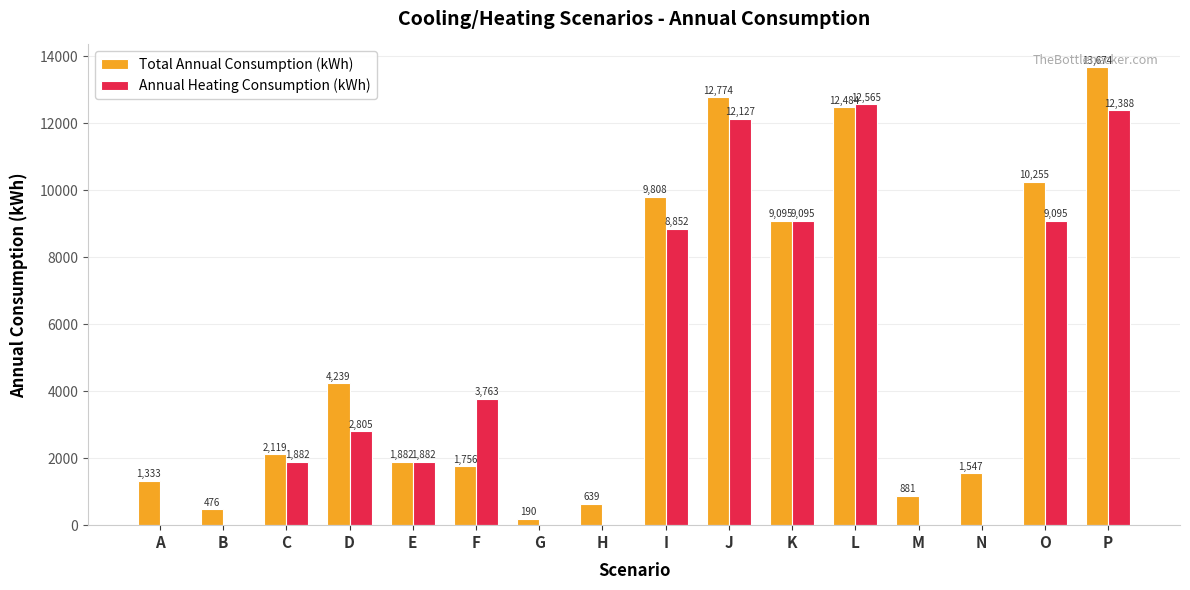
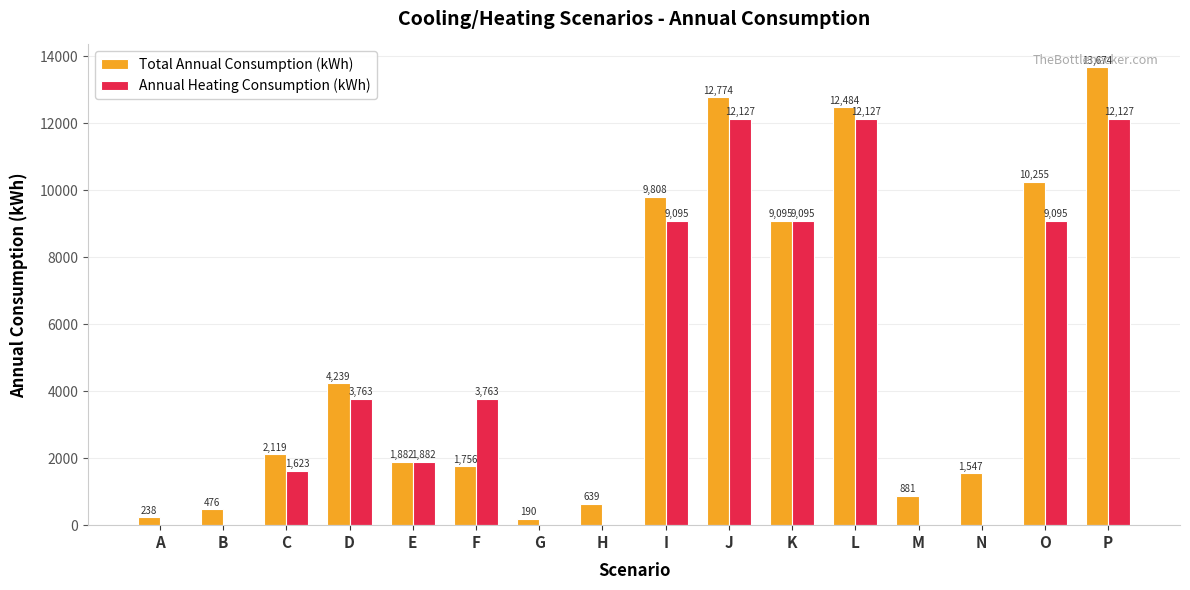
  {
    "Total Annual Consumption (kWh)": {
-     "A": "1,333",
+     "A": "238",
      "B": "476",
      "C": "2,119",
      "D": "4,239",
      "E": "1,882",
      "F": "1,756",
      "G": "190",
      "H": "639",
      "I": "9,808",
      "J": "12,774",
      "K": "9,095",
      "M": "881",
      "N": "1,547",
      "O": "10,255"
    },
    "Annual Heating Consumption (kWh)": {
-     "C": "1,882",
-     "D": "2,805",
+     "C": "1,623",
+     "D": "3,763",
      "E": "1,882",
      "F": "3,763",
-     "I": "8,852",
+     "I": "9,095",
      "J": "12,127",
      "K": "9,095",
-     "L": "12,565",
+     "L": "12,127",
      "O": "9,095",
-     "P": "12,388"
+     "P": "12,127"
    }
  }
